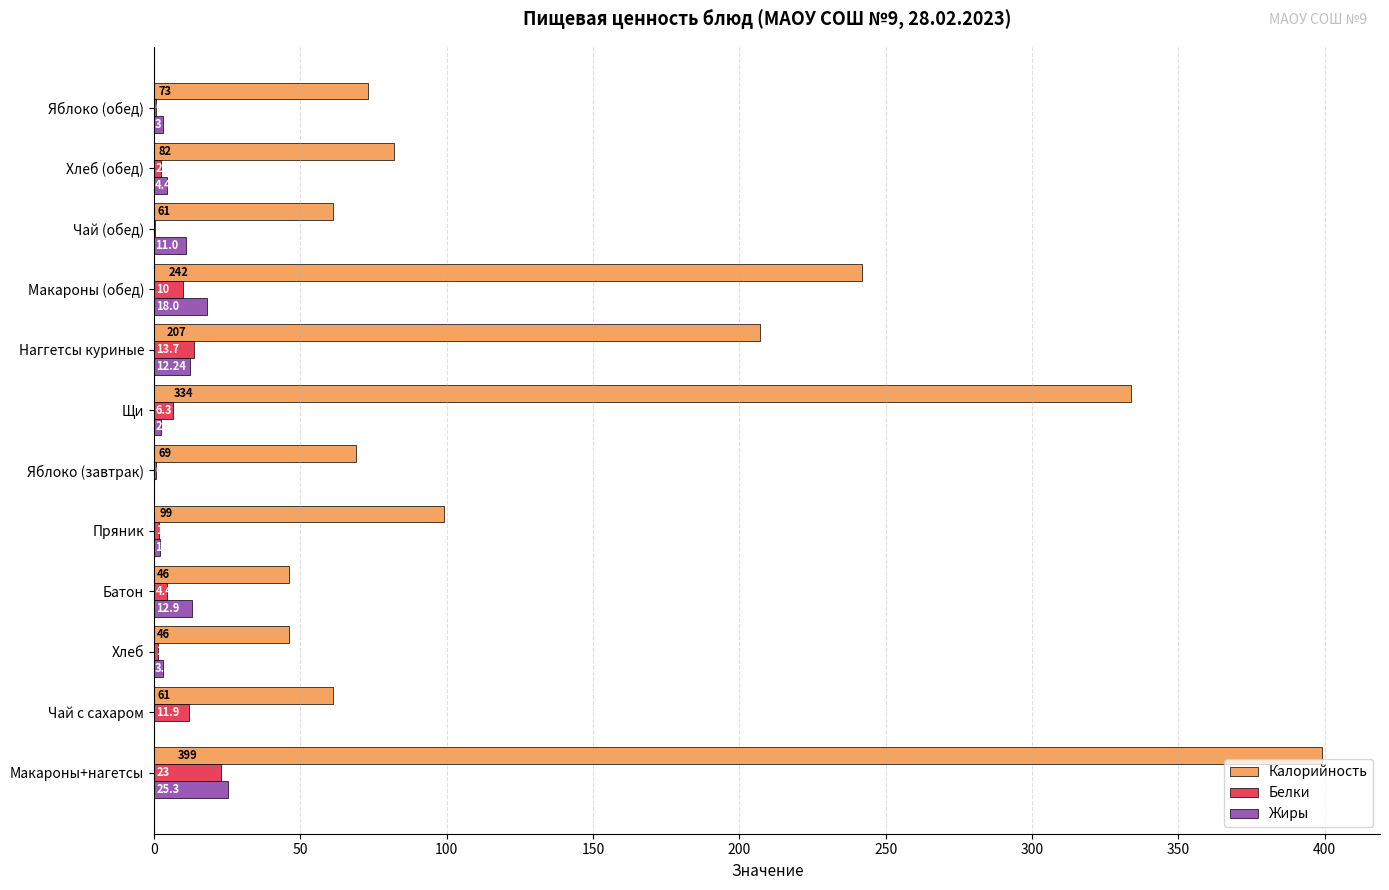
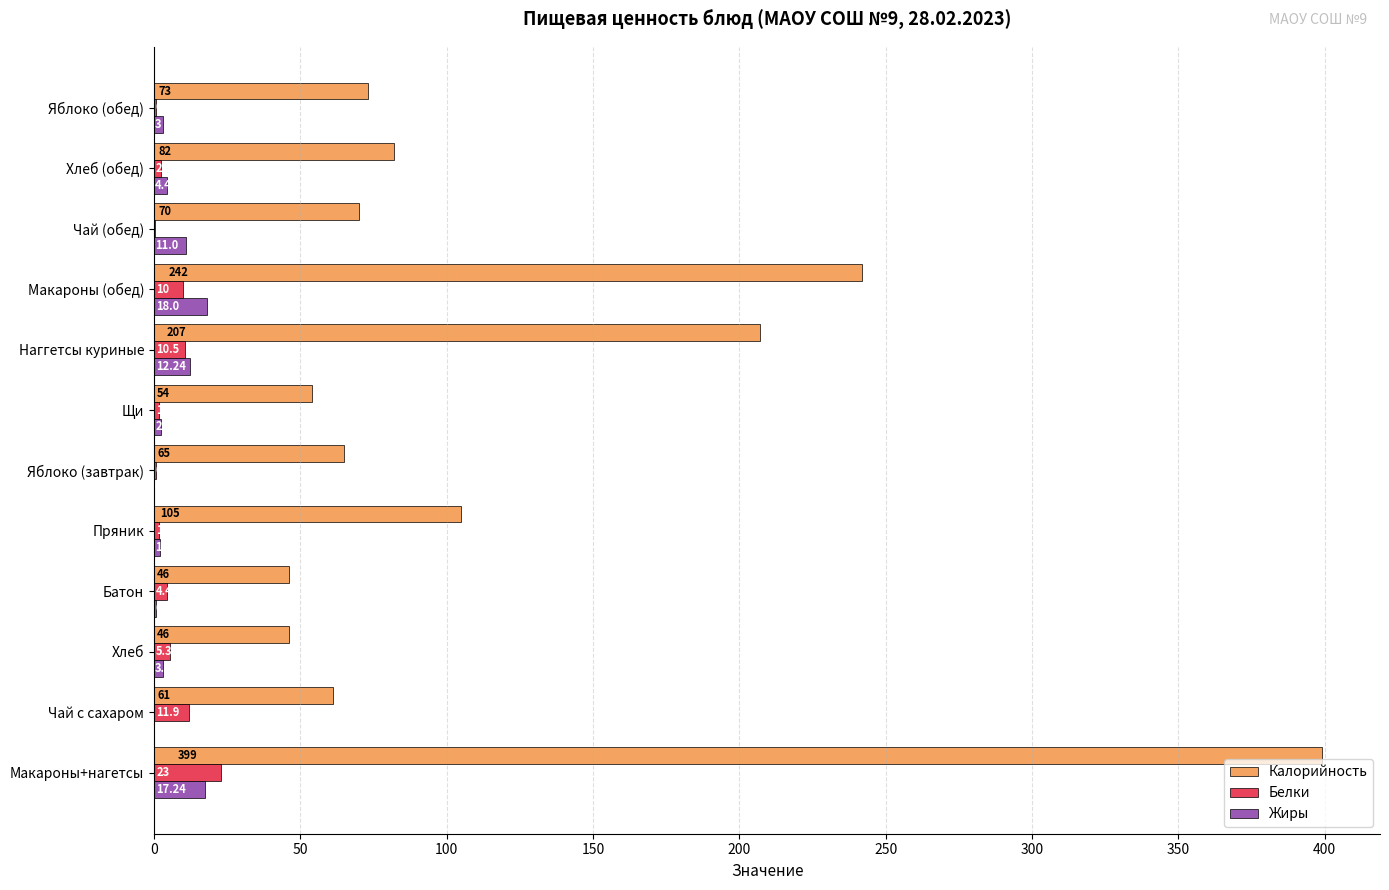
  {
    "Калорийность": {
      "Яблоко (обед)": 73,
      "Хлеб (обед)": 82,
-     "Чай (обед)": 61,
+     "Чай (обед)": 70,
      "Макароны (обед)": 242,
      "Наггетсы куриные": 207,
-     "Щи": 334,
-     "Яблоко (завтрак)": 69,
-     "Пряник": 99,
+     "Щи": 54,
+     "Яблоко (завтрак)": 65,
+     "Пряник": 105,
      "Батон": 46,
      "Хлеб": 46,
      "Чай с сахаром": 61,
      "Макароны+нагетсы": 399
    },
    "Белки": {
      "Макароны (обед)": 10,
-     "Наггетсы куриные": 13.7,
-     "Щи": 6,
+     "Наггетсы куриные": 10.5,
+     "Щи": 2,
      "Батон": 4.4,
-     "Хлеб": 1,
+     "Хлеб": 5,
      "Чай с сахаром": 11.9,
      "Макароны+нагетсы": 23
    },
    "Жиры": {
      "Яблоко (обед)": 3,
      "Хлеб (обед)": 4.48,
      "Чай (обед)": 11.0,
      "Макароны (обед)": 18.0,
      "Наггетсы куриные": 12.24,
-     "Батон": 13,
-     "Макароны+нагетсы": 25.3
+     "Батон": 1,
+     "Макароны+нагетсы": 17.24
    }
  }
